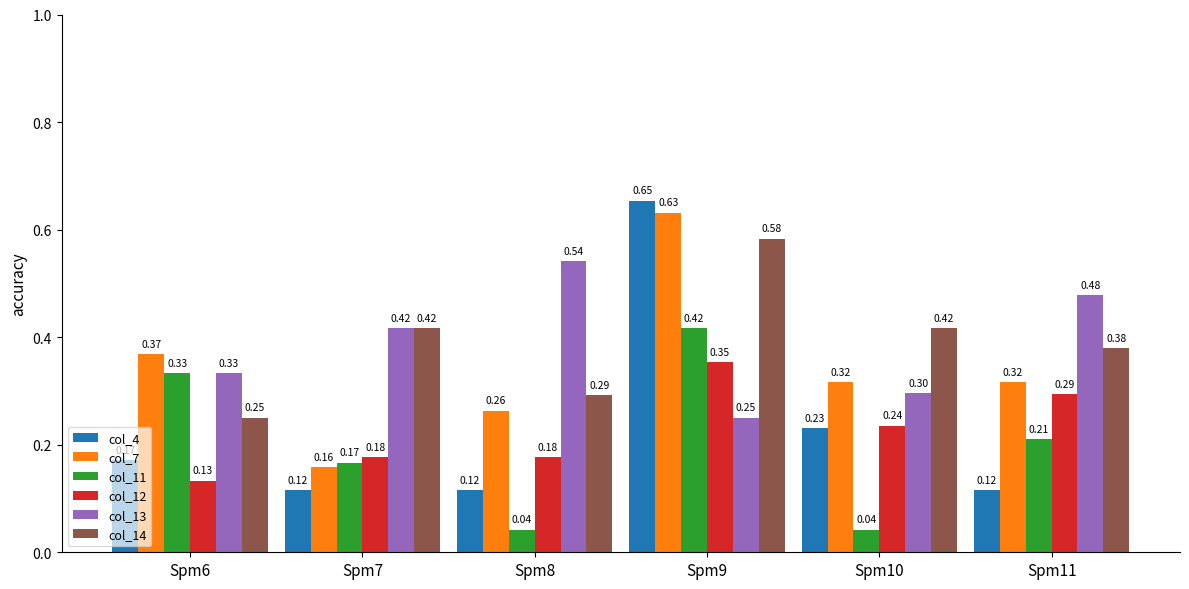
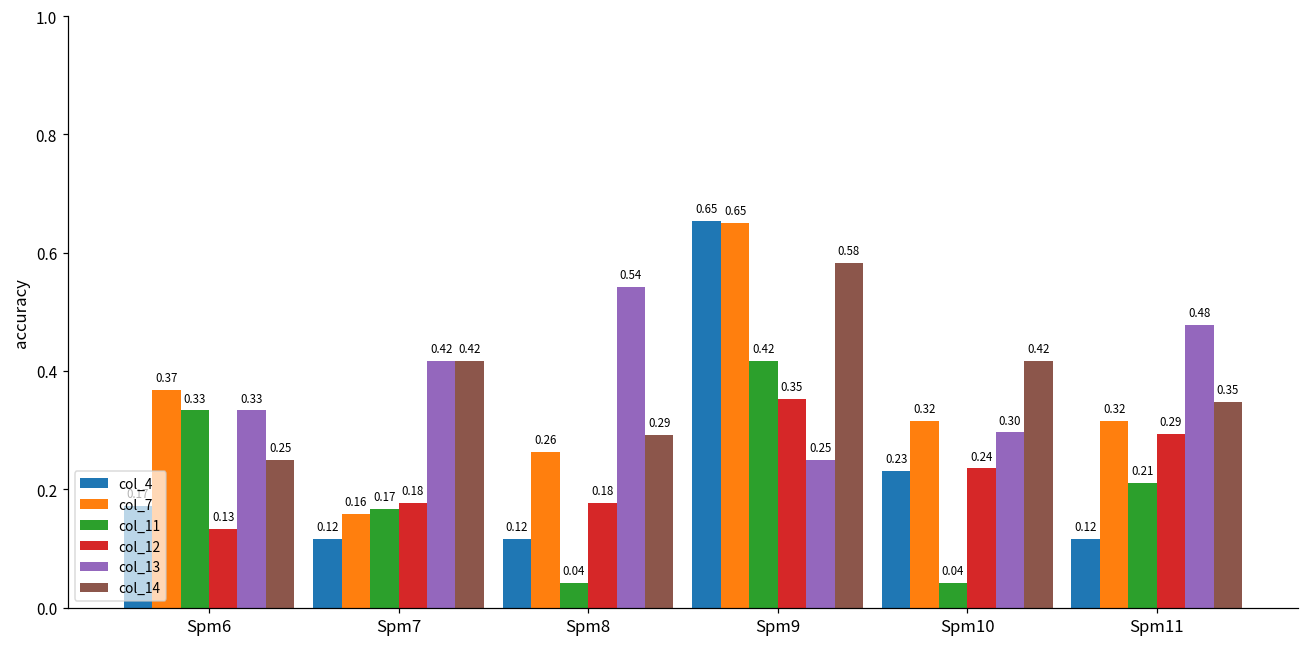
  {
    "col_4": {
      "Spm7": 0.12,
      "Spm8": 0.12,
      "Spm9": 0.65,
      "Spm10": 0.23,
      "Spm11": 0.12
    },
    "col_7": {
      "Spm6": 0.37,
      "Spm7": 0.16,
      "Spm8": 0.26,
-     "Spm9": 0.63,
+     "Spm9": 0.65,
      "Spm10": 0.32,
      "Spm11": 0.32
    },
    "col_11": {
      "Spm6": 0.33,
      "Spm7": 0.17,
      "Spm8": 0.04,
      "Spm9": 0.42,
      "Spm10": 0.04,
      "Spm11": 0.21
    },
    "col_12": {
      "Spm6": 0.13,
      "Spm7": 0.18,
      "Spm8": 0.18,
      "Spm9": 0.35,
      "Spm10": 0.24,
      "Spm11": 0.29
    },
    "col_13": {
      "Spm6": 0.33,
      "Spm7": 0.42,
      "Spm8": 0.54,
      "Spm9": 0.25,
      "Spm10": 0.30,
      "Spm11": 0.48
    },
    "col_14": {
      "Spm6": 0.25,
      "Spm7": 0.42,
      "Spm8": 0.29,
      "Spm9": 0.58,
      "Spm10": 0.42,
-     "Spm11": 0.38
+     "Spm11": 0.35
    }
  }
